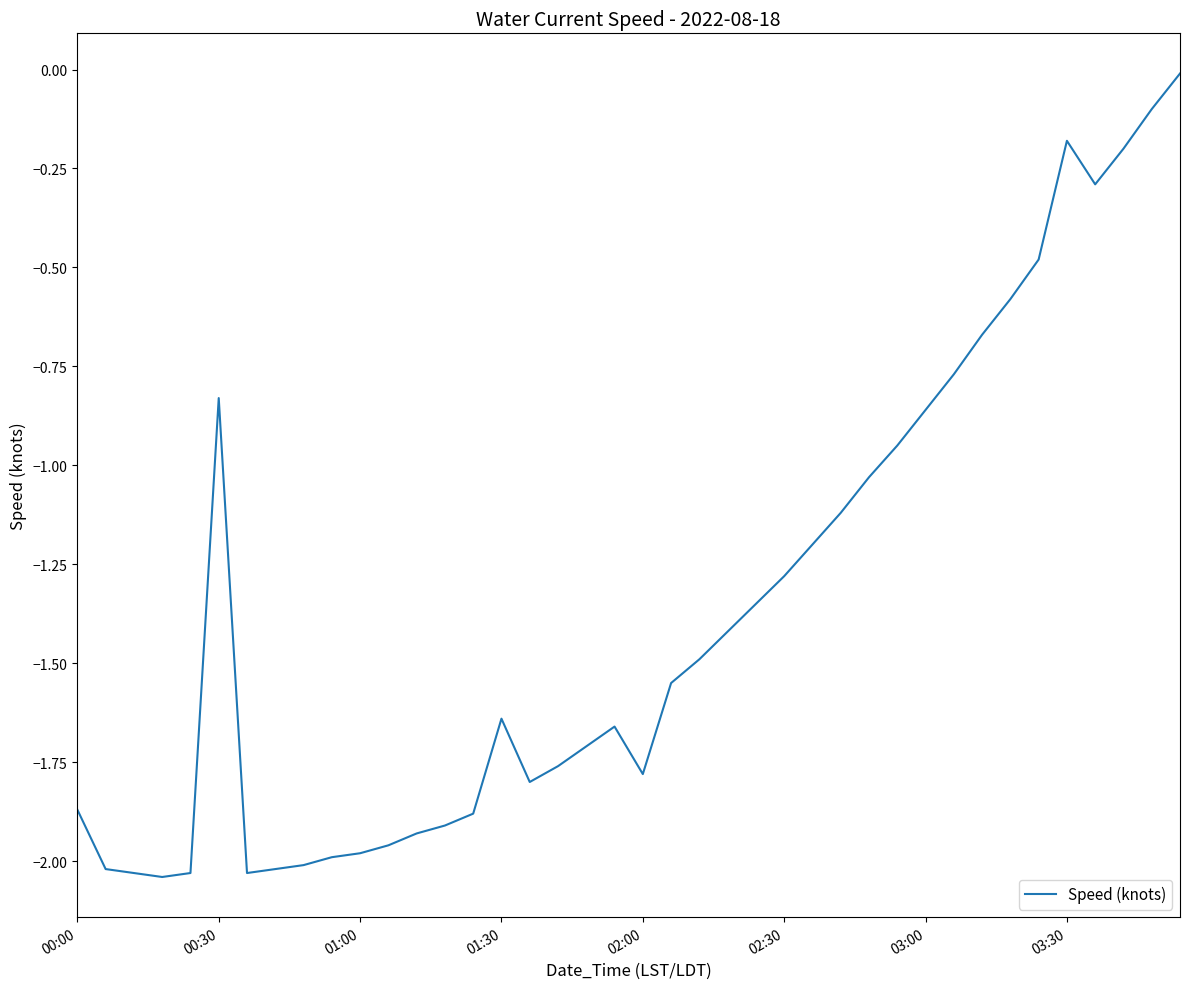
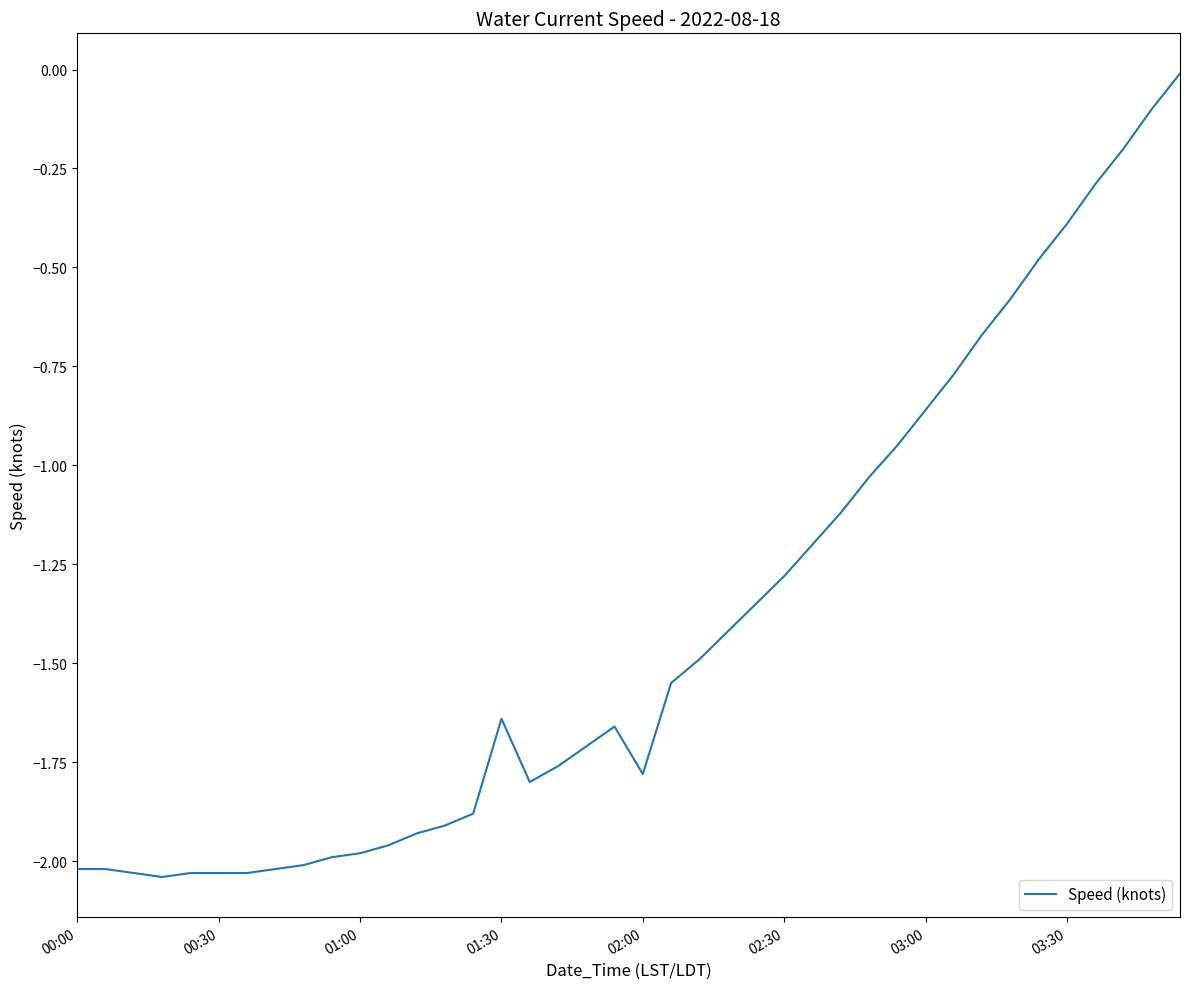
  {
-   "00:00": -1.87,
-   "00:30": -0.83,
+   "00:00": -2.02,
+   "00:30": -2.03,
    "01:00": -1.98,
    "01:30": -1.64,
    "02:00": -1.78,
    "02:30": -1.28,
    "03:00": -0.86,
-   "03:30": -0.18
+   "03:30": -0.39
  }
